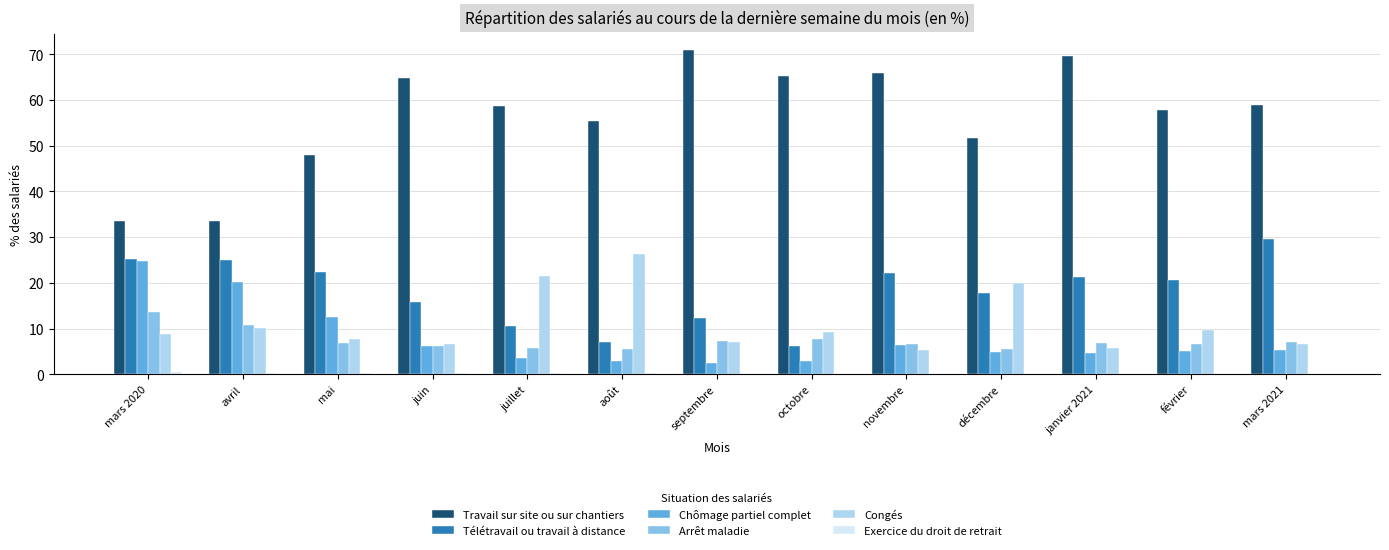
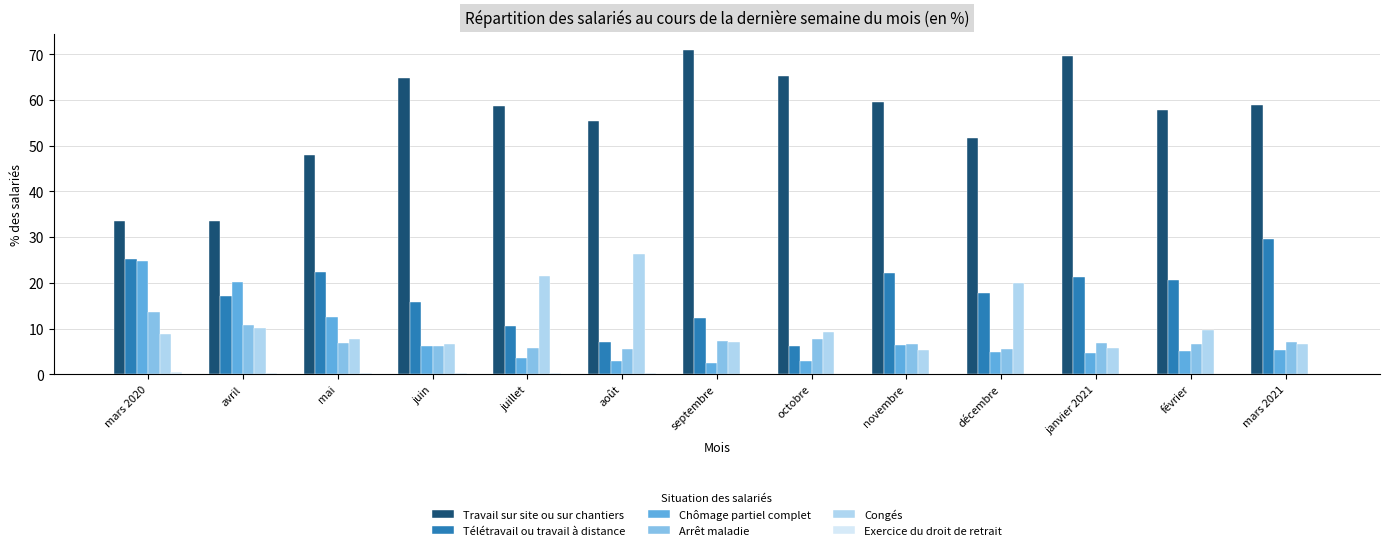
  {
    "Travail sur site ou sur chantiers": {
      "mars 2020": 33,
      "avril": 34,
      "mai": 48,
      "juin": 65,
      "juillet": 59,
      "août": 55,
      "septembre": 71,
      "octobre": 65,
-     "novembre": 66,
+     "novembre": 60,
      "décembre": 52,
      "janvier 2021": 70,
      "février": 58,
      "mars 2021": 59
    },
    "Télétravail ou travail à distance": {
      "mars 2020": 25,
-     "avril": 25,
+     "avril": 17,
      "mai": 22,
      "juin": 16,
      "juillet": 11,
      "août": 7,
      "septembre": 12,
      "octobre": 6,
      "novembre": 22,
      "décembre": 18,
      "janvier 2021": 21,
      "février": 21,
      "mars 2021": 30
    }
  }
